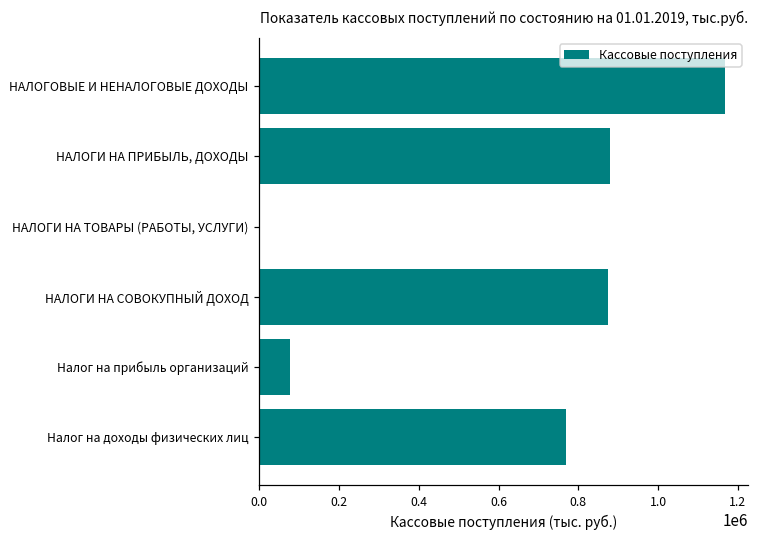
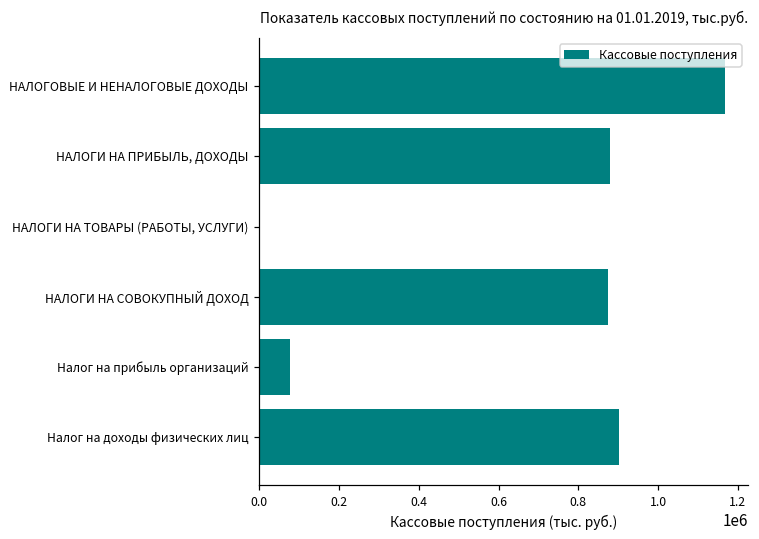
  {
    "НАЛОГОВЫЕ И НЕНАЛОГОВЫЕ ДОХОДЫ": 1170000,
    "НАЛОГИ НА ПРИБЫЛЬ, ДОХОДЫ": 880000,
    "НАЛОГИ НА СОВОКУПНЫЙ ДОХОД": 870000,
    "Налог на прибыль организаций": 80000,
-   "Налог на доходы физических лиц": 770000
+   "Налог на доходы физических лиц": 900000
  }
